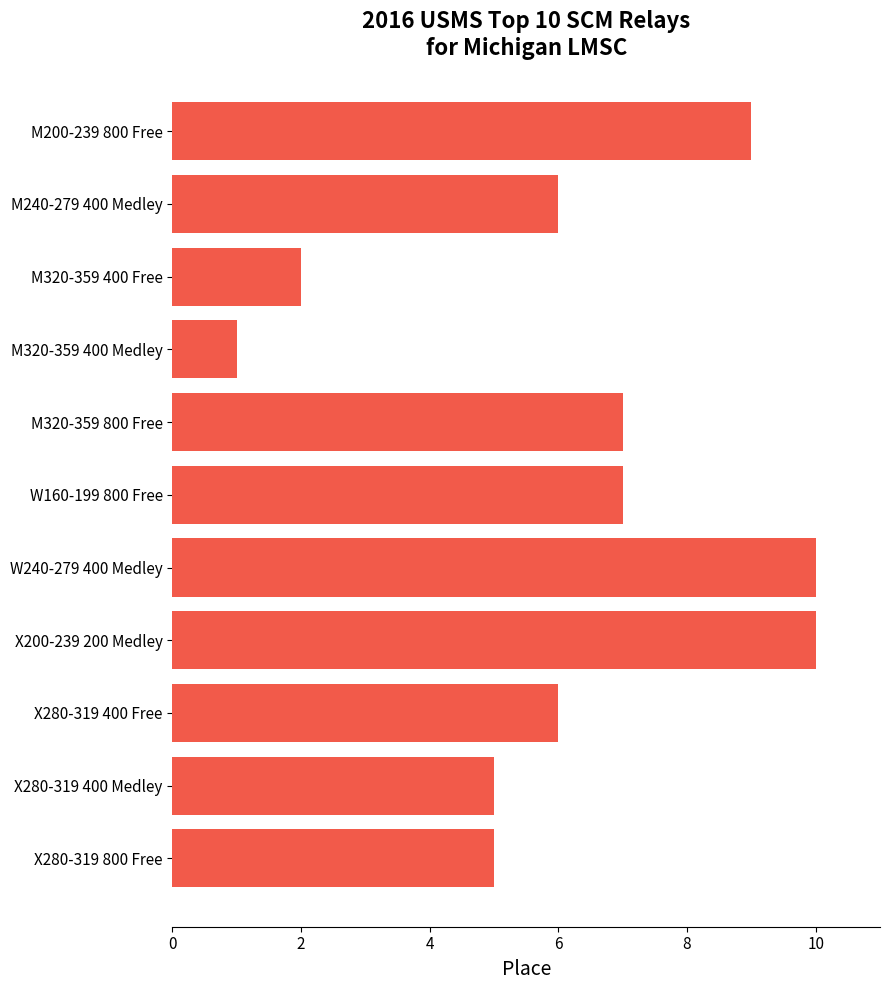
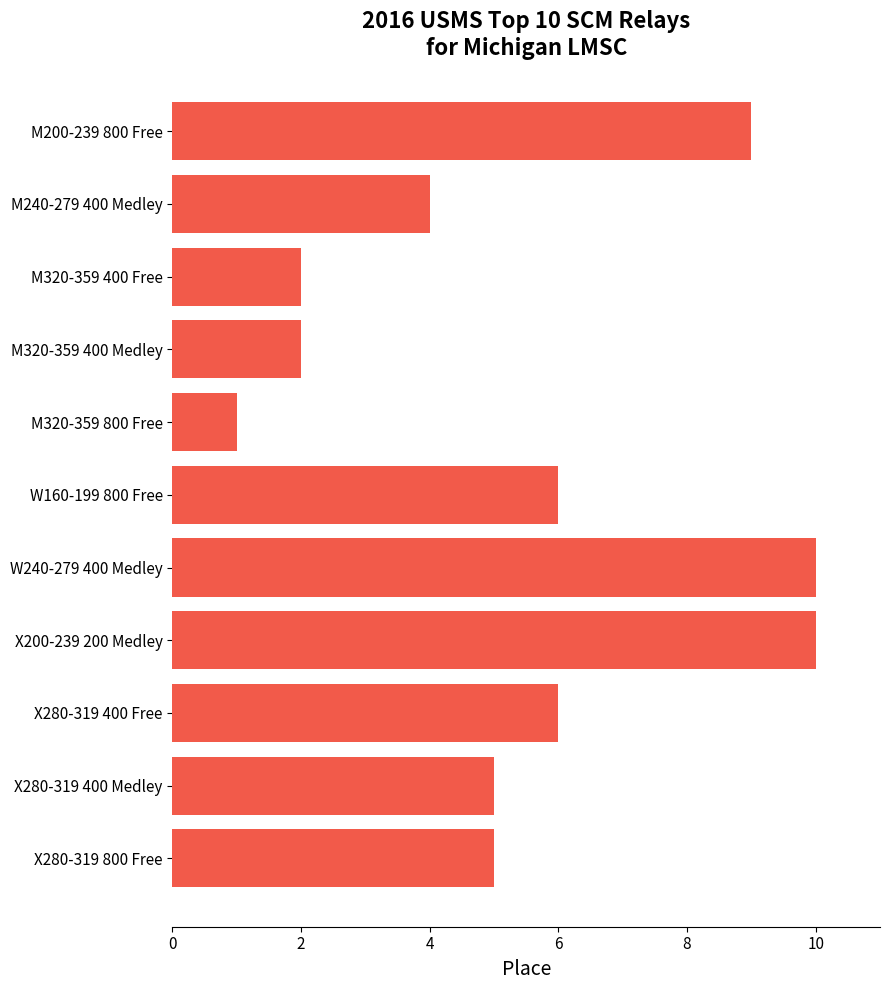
  {
    "M200-239 800 Free": 9,
-   "M240-279 400 Medley": 6,
+   "M240-279 400 Medley": 4,
    "M320-359 400 Free": 2,
-   "M320-359 400 Medley": 1,
-   "M320-359 800 Free": 7,
-   "W160-199 800 Free": 7,
+   "M320-359 400 Medley": 2,
+   "M320-359 800 Free": 1,
+   "W160-199 800 Free": 6,
    "W240-279 400 Medley": 10,
    "X200-239 200 Medley": 10,
    "X280-319 400 Free": 6,
    "X280-319 400 Medley": 5,
    "X280-319 800 Free": 5
  }
